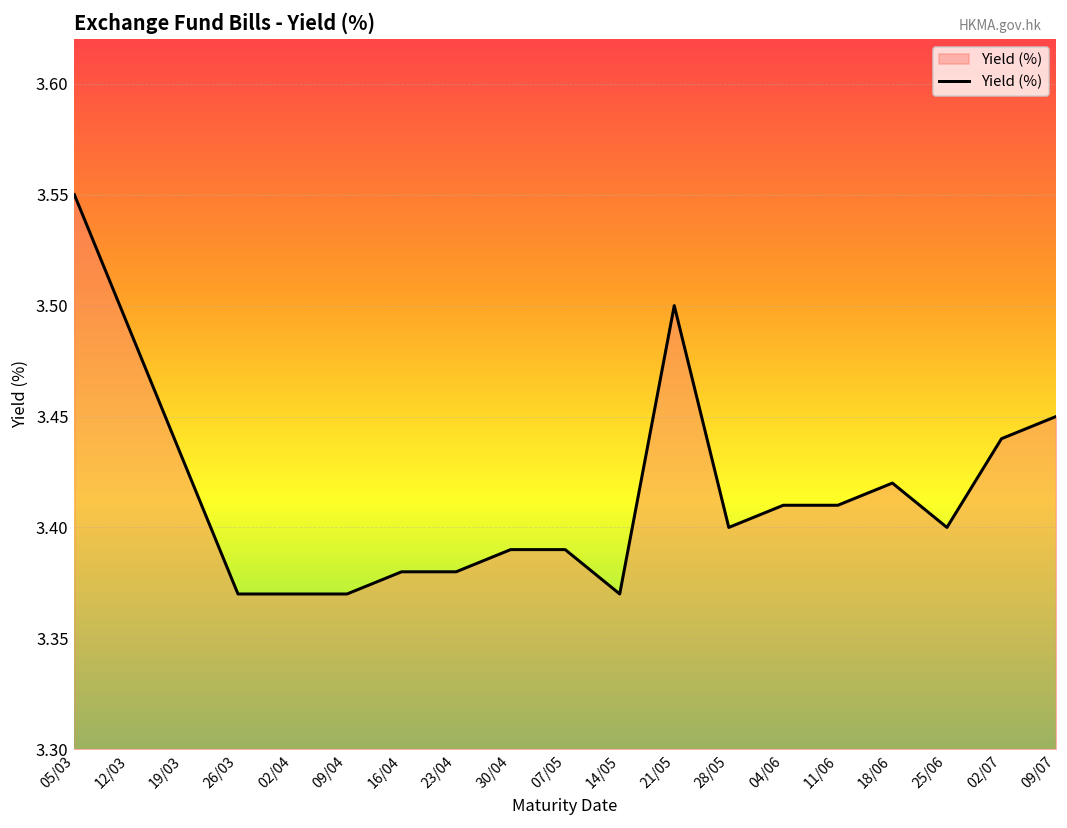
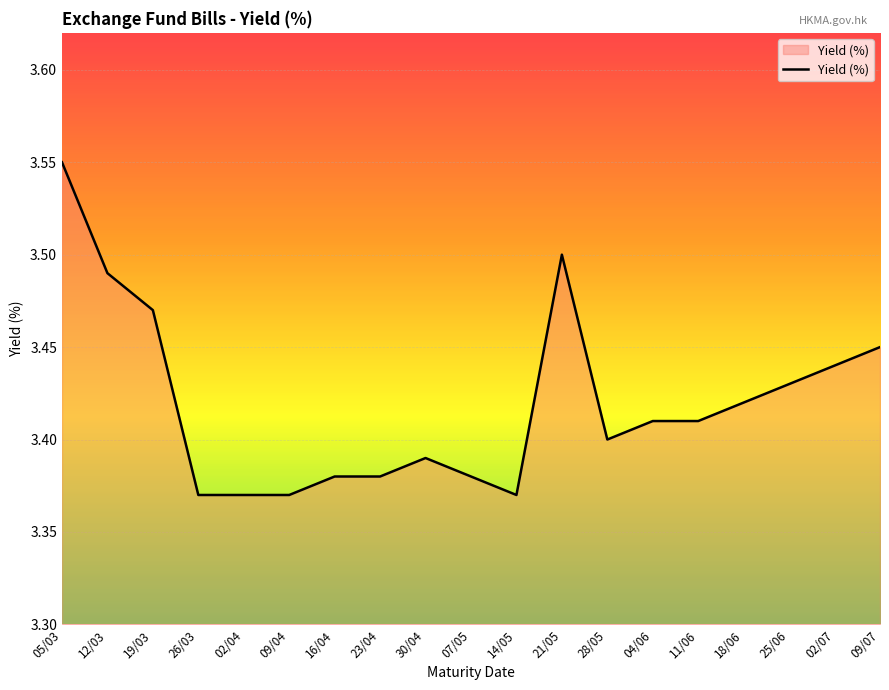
  {
    "05/03": 3.55,
    "12/03": 3.49,
-   "19/03": 3.43,
+   "19/03": 3.47,
    "26/03": 3.37,
    "02/04": 3.37,
    "09/04": 3.37,
    "16/04": 3.38,
    "23/04": 3.38,
    "30/04": 3.39,
-   "07/05": 3.39,
+   "07/05": 3.38,
    "14/05": 3.37,
    "21/05": 3.50,
    "28/05": 3.40,
    "04/06": 3.41,
    "11/06": 3.41,
    "18/06": 3.42,
-   "25/06": 3.40,
+   "25/06": 3.43,
    "02/07": 3.44,
    "09/07": 3.45
  }
